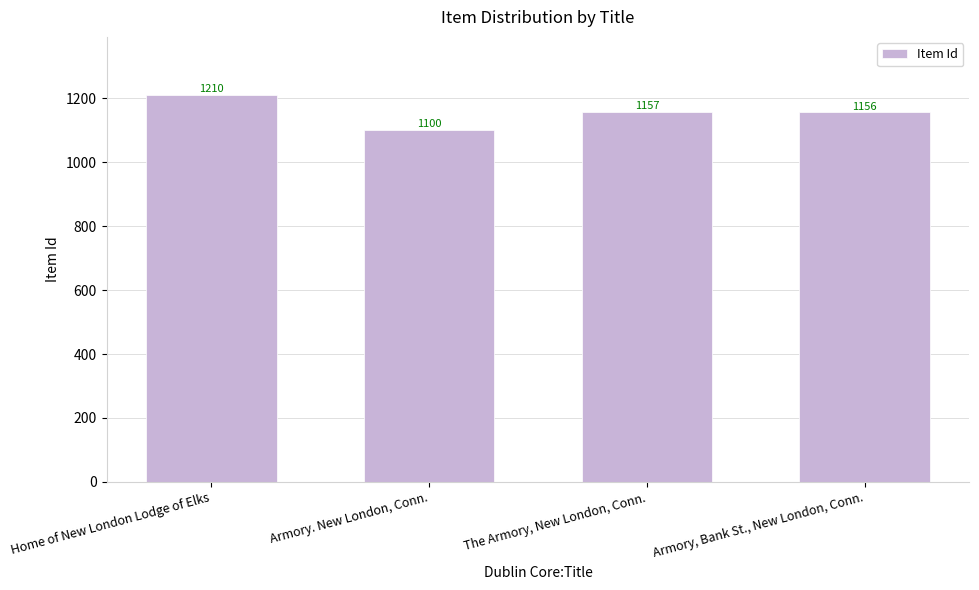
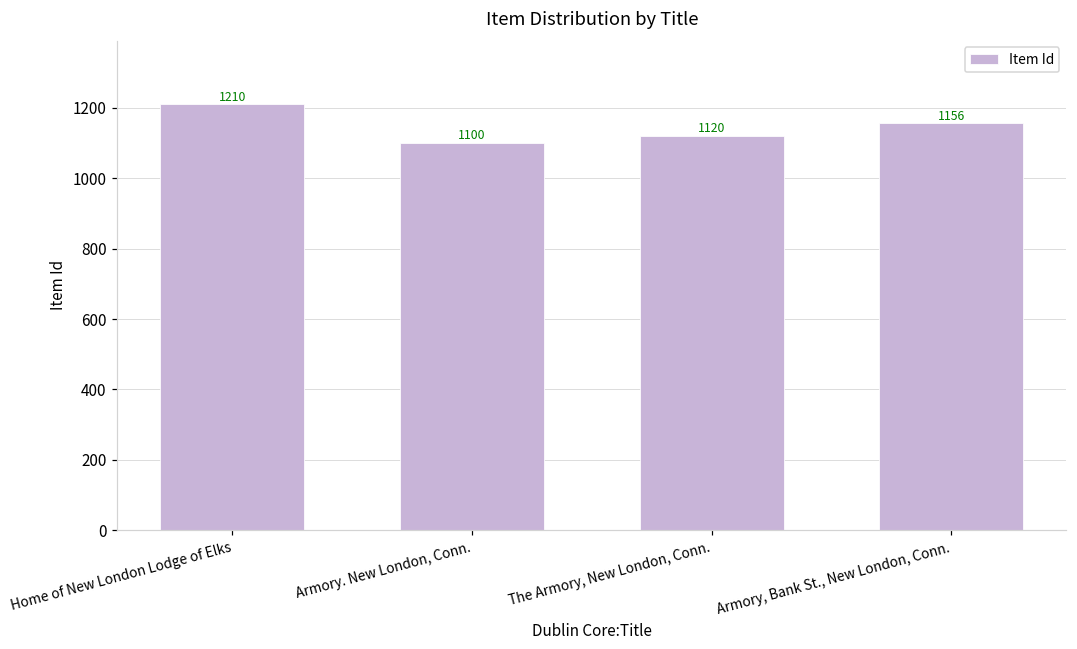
  {
    "Home of New London Lodge of Elks": 1210,
    "Armory. New London, Conn.": 1100,
-   "The Armory, New London, Conn.": 1157,
+   "The Armory, New London, Conn.": 1120,
    "Armory, Bank St., New London, Conn.": 1156
  }
